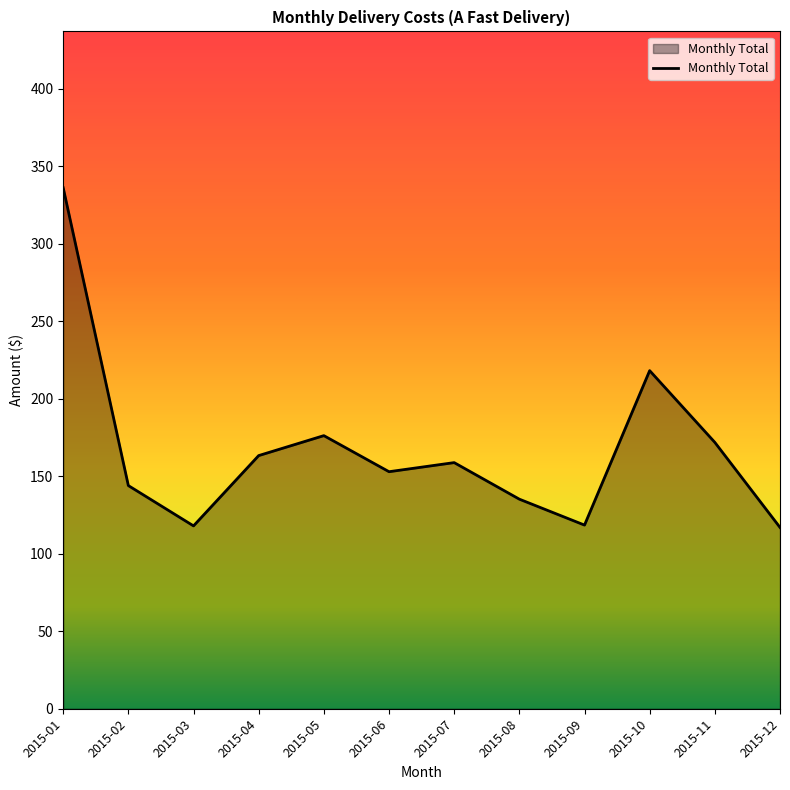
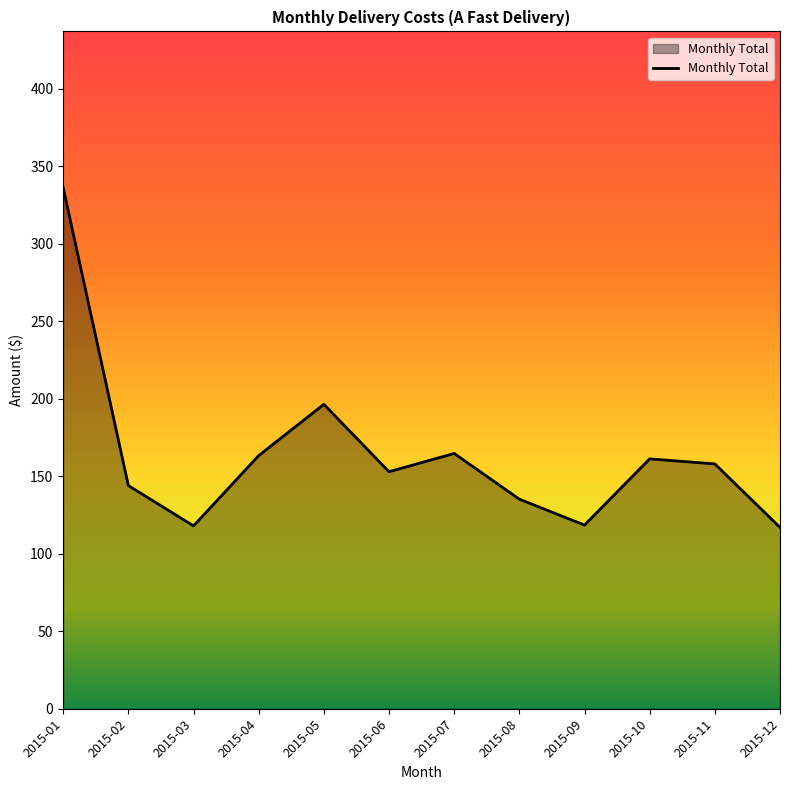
  {
    "2015-01": 336,
    "2015-02": 144,
    "2015-03": 118,
    "2015-04": 163,
-   "2015-05": 176,
+   "2015-05": 196,
    "2015-06": 153,
-   "2015-07": 159,
+   "2015-07": 165,
    "2015-08": 135,
    "2015-09": 119,
-   "2015-10": 218,
-   "2015-11": 172,
+   "2015-10": 161,
+   "2015-11": 158,
    "2015-12": 117
  }
